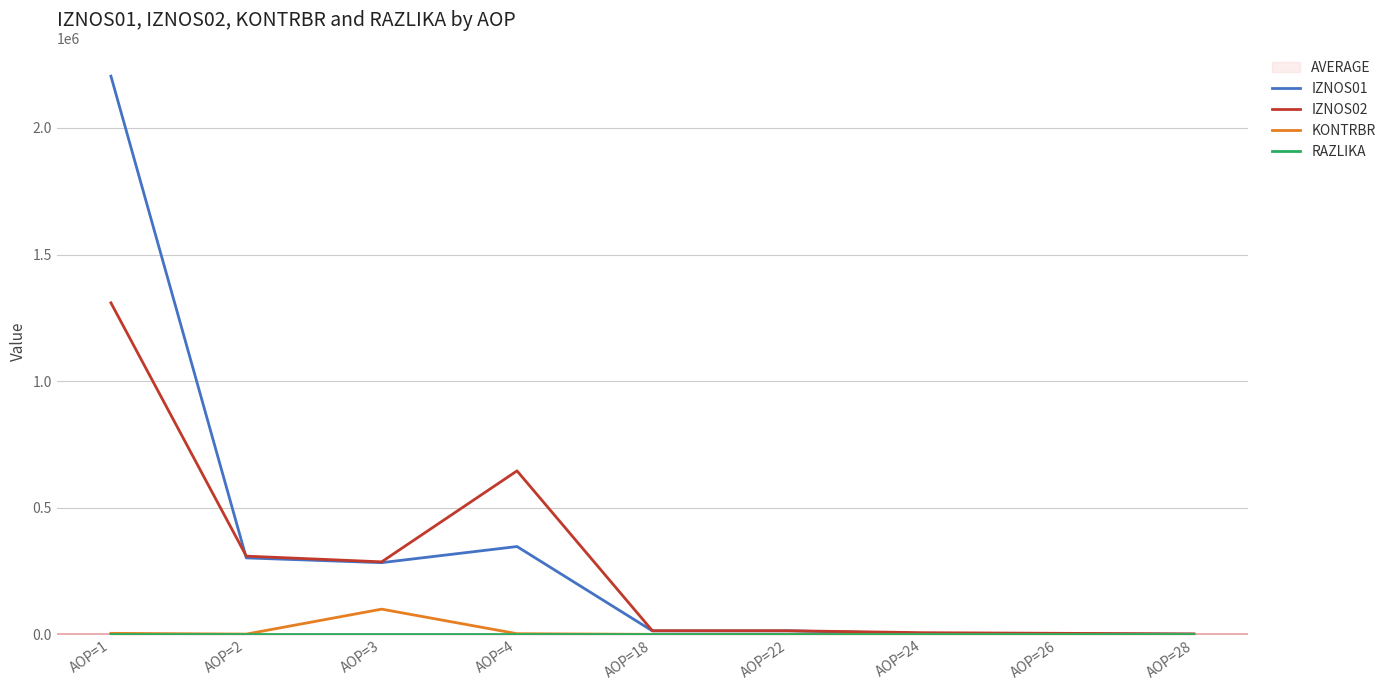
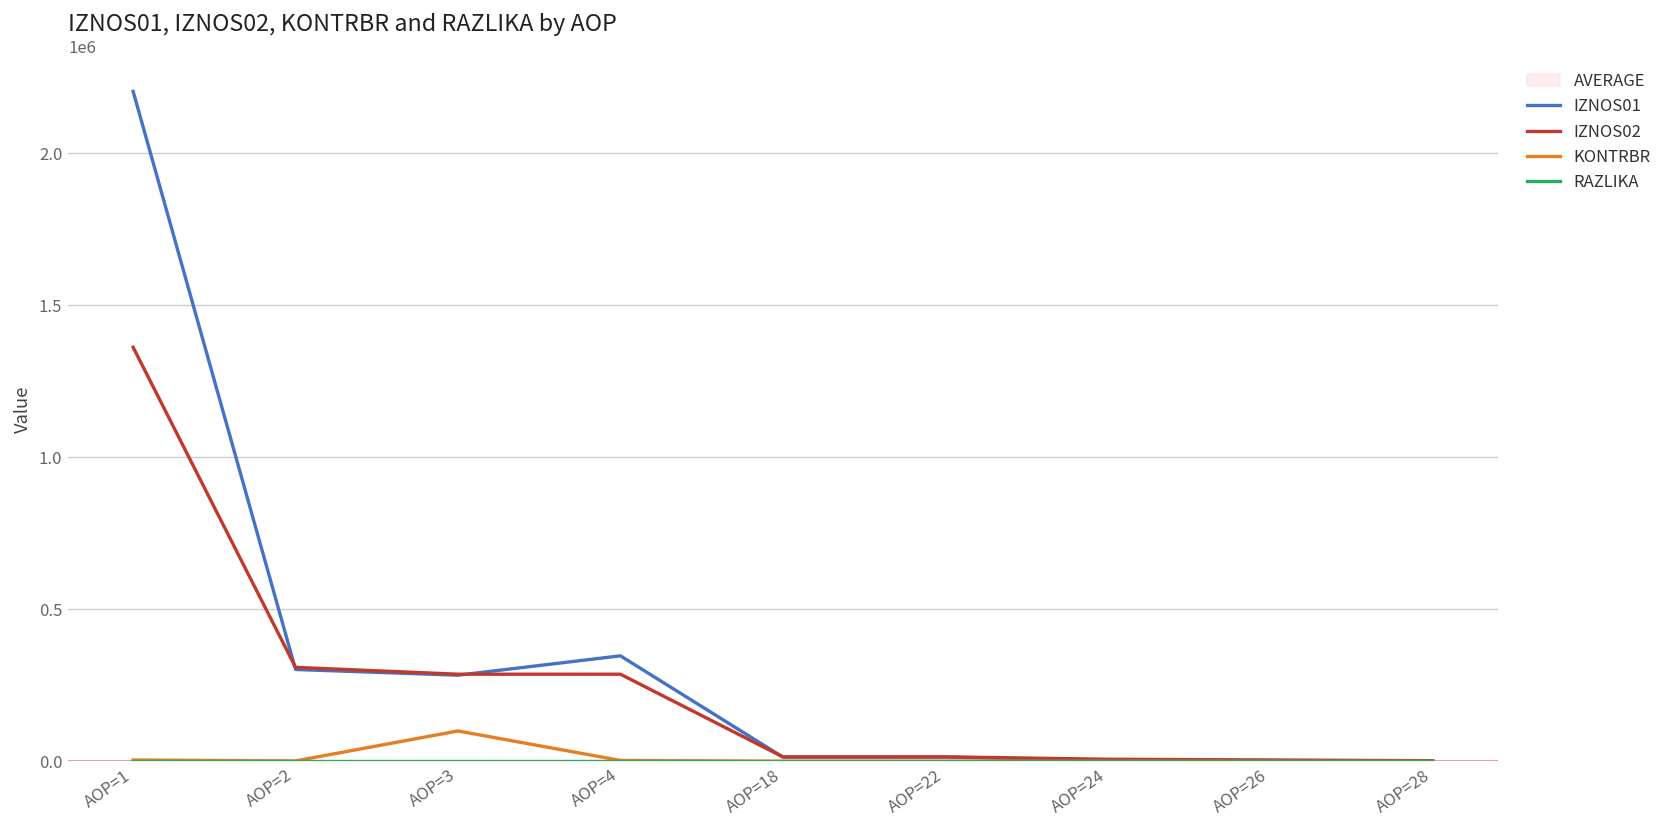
  {
    "IZNOS01": {
      "AOP=1": 2200000,
      "AOP=4": 350000
    },
    "IZNOS02": {
-     "AOP=1": 1310000,
-     "AOP=4": 650000
+     "AOP=1": 1360000,
+     "AOP=4": 290000
    },
    "KONTRBR": {
      "AOP=3": 100000
    }
  }
